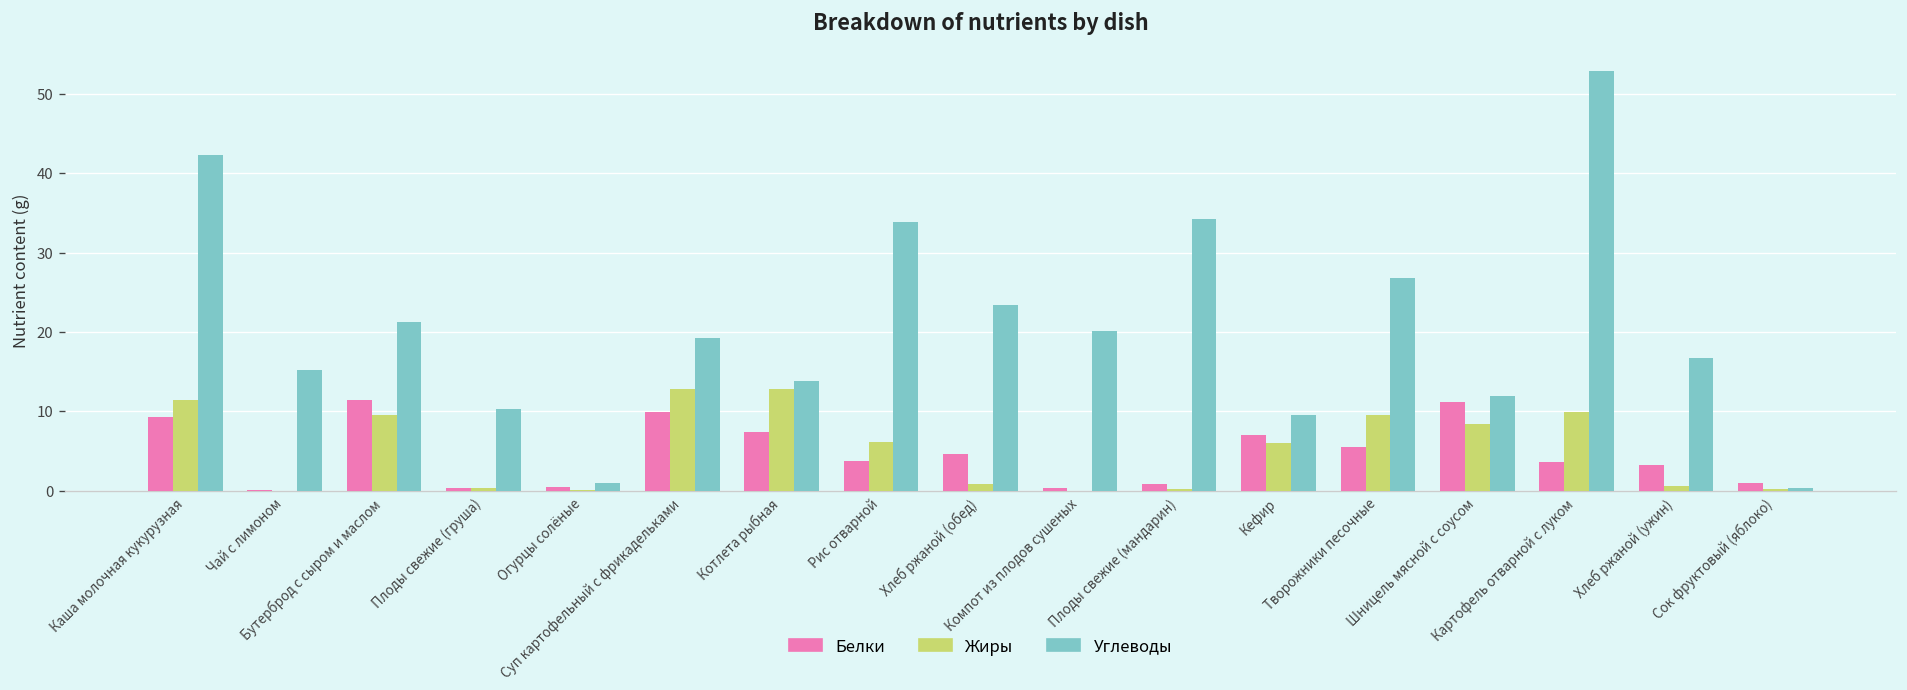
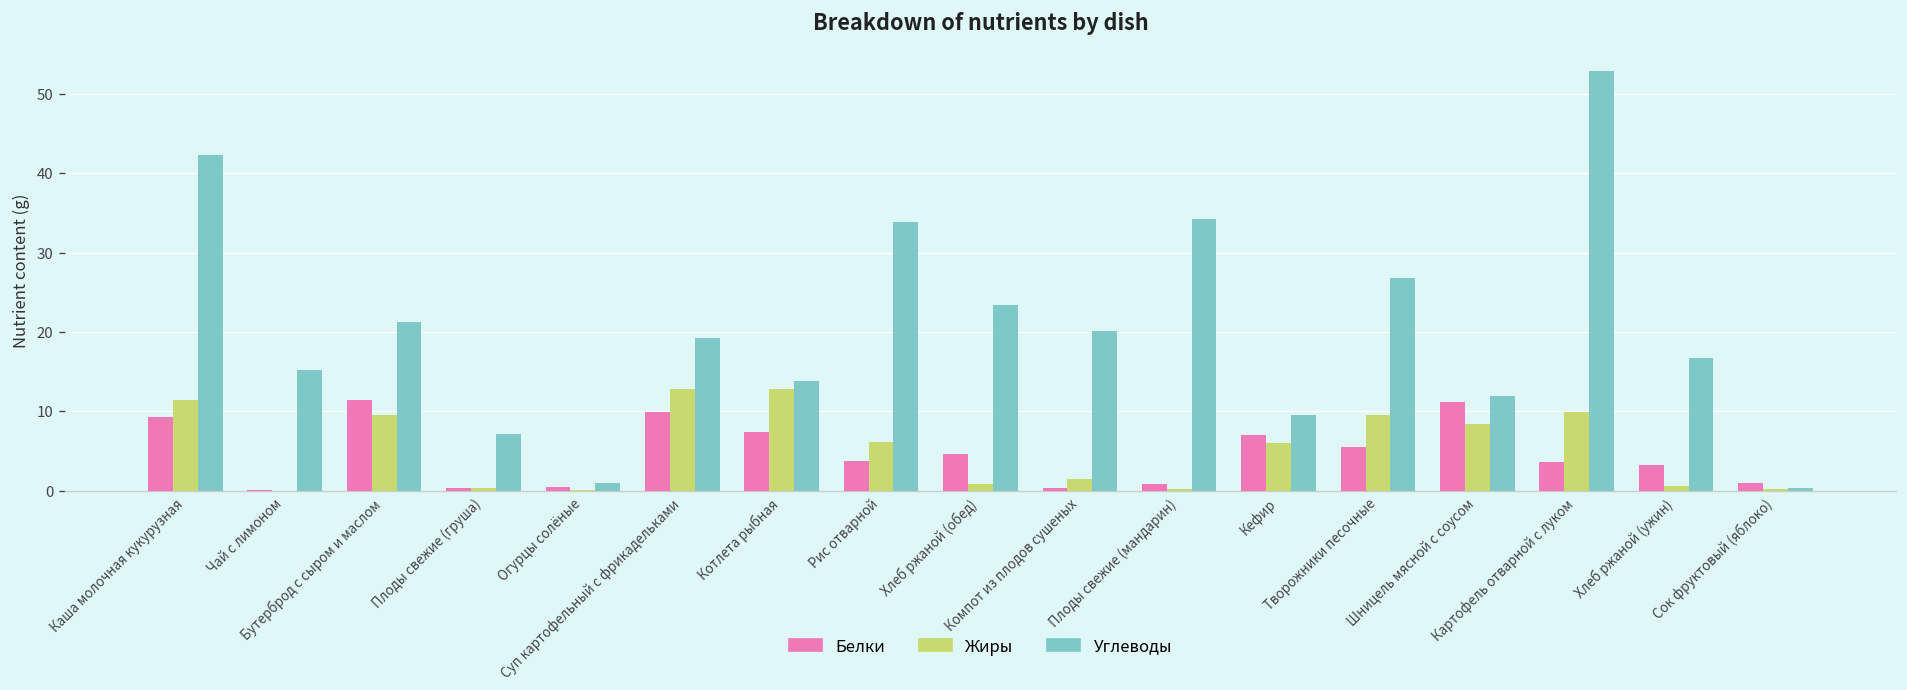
  {
    "Белки": {
      "Каша молочная кукурузная": 9,
      "Бутерброд с сыром и маслом": 11,
      "Плоды свежие (груша)": 0,
      "Огурцы солёные": 0,
      "Суп картофельный с фрикадельками": 10,
      "Котлета рыбная": 7,
      "Рис отварной": 4,
      "Хлеб ржаной (обед)": 5,
      "Плоды свежие (мандарин)": 1,
      "Кефир": 7,
      "Творожники песочные": 5,
      "Шницель мясной с соусом": 11,
      "Картофель отварной с луком": 4,
      "Хлеб ржаной (ужин)": 3,
      "Сок фруктовый (яблоко)": 1
    },
    "Жиры": {
      "Каша молочная кукурузная": 11,
      "Чай с лимоном": 0,
      "Бутерброд с сыром и маслом": 10,
      "Суп картофельный с фрикадельками": 13,
      "Котлета рыбная": 13,
      "Рис отварной": 6,
      "Хлеб ржаной (обед)": 1,
-     "Компот из плодов сушеных": 0,
+     "Компот из плодов сушеных": 2,
      "Кефир": 6,
      "Творожники песочные": 10,
      "Шницель мясной с соусом": 8,
      "Картофель отварной с луком": 10,
      "Хлеб ржаной (ужин)": 1
    },
    "Углеводы": {
      "Каша молочная кукурузная": 42,
      "Чай с лимоном": 15,
      "Бутерброд с сыром и маслом": 21,
-     "Плоды свежие (груша)": 10,
+     "Плоды свежие (груша)": 7,
      "Огурцы солёные": 1,
      "Суп картофельный с фрикадельками": 19,
      "Котлета рыбная": 14,
      "Рис отварной": 34,
      "Хлеб ржаной (обед)": 23,
      "Компот из плодов сушеных": 20,
      "Плоды свежие (мандарин)": 34,
      "Кефир": 10,
      "Творожники песочные": 27,
      "Шницель мясной с соусом": 12,
      "Картофель отварной с луком": 53,
      "Хлеб ржаной (ужин)": 17,
      "Сок фруктовый (яблоко)": 0
    }
  }
